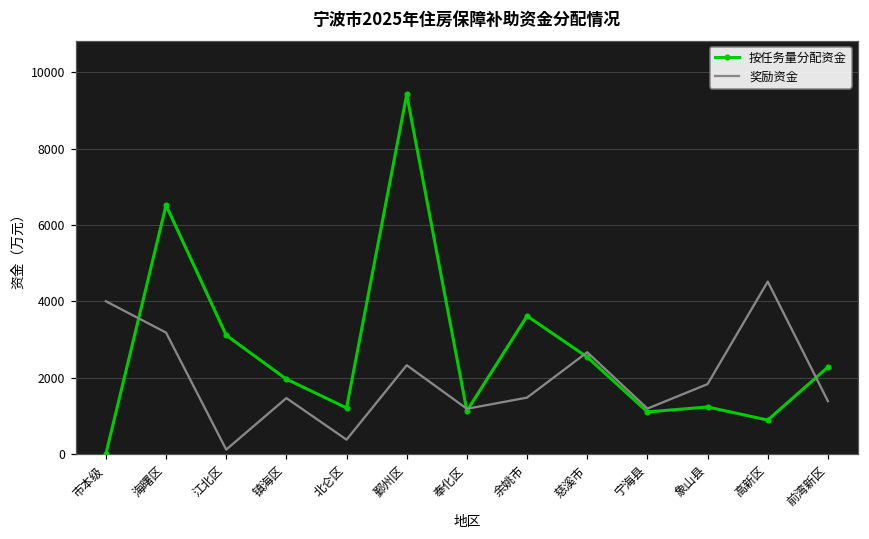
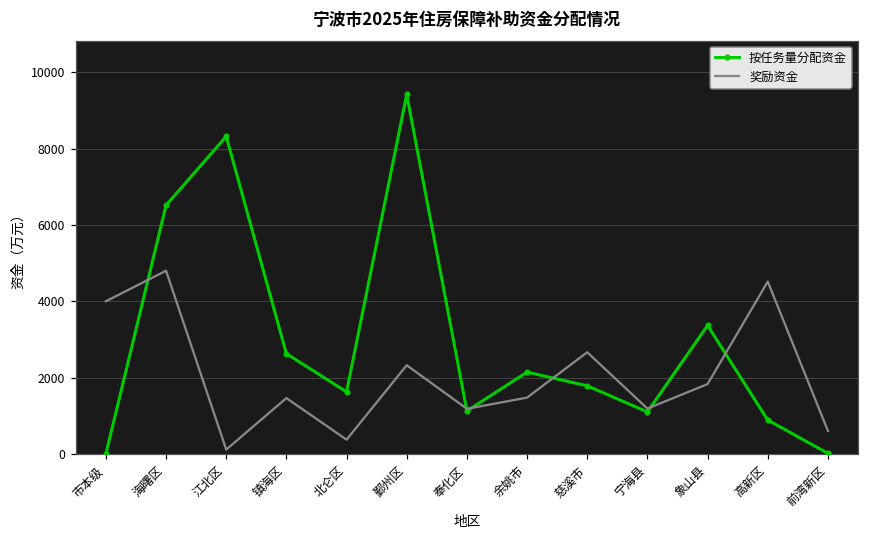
  {
    "按任务量分配资金": {
      "市本级": 0,
      "海曙区": 6500,
-     "江北区": 3100,
-     "镇海区": 2000,
-     "北仑区": 1200,
+     "江北区": 8300,
+     "镇海区": 2600,
+     "北仑区": 1600,
      "鄞州区": 9400,
-     "余姚市": 3600,
-     "慈溪市": 2500,
+     "余姚市": 2100,
+     "慈溪市": 1800,
      "宁海县": 1100,
-     "象山县": 1200,
+     "象山县": 3400,
      "高新区": 900,
-     "前湾新区": 2300
+     "前湾新区": 0
    },
    "奖励资金": {
      "市本级": 4000,
-     "海曙区": 3200,
+     "海曙区": 4800,
      "江北区": 100,
      "镇海区": 1500,
      "北仑区": 400,
      "鄞州区": 2300,
      "余姚市": 1500,
      "慈溪市": 2700,
      "宁海县": 1200,
      "象山县": 1800,
      "高新区": 4500,
-     "前湾新区": 1400
+     "前湾新区": 600
    }
  }
